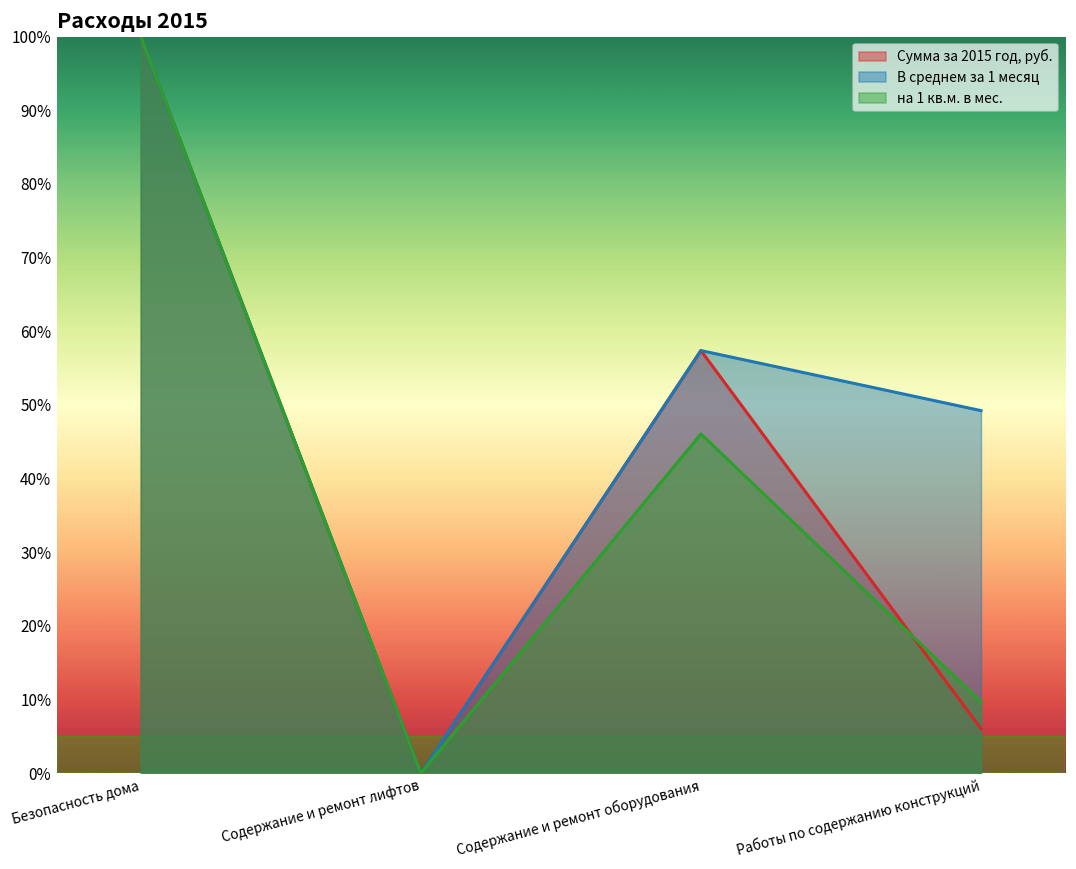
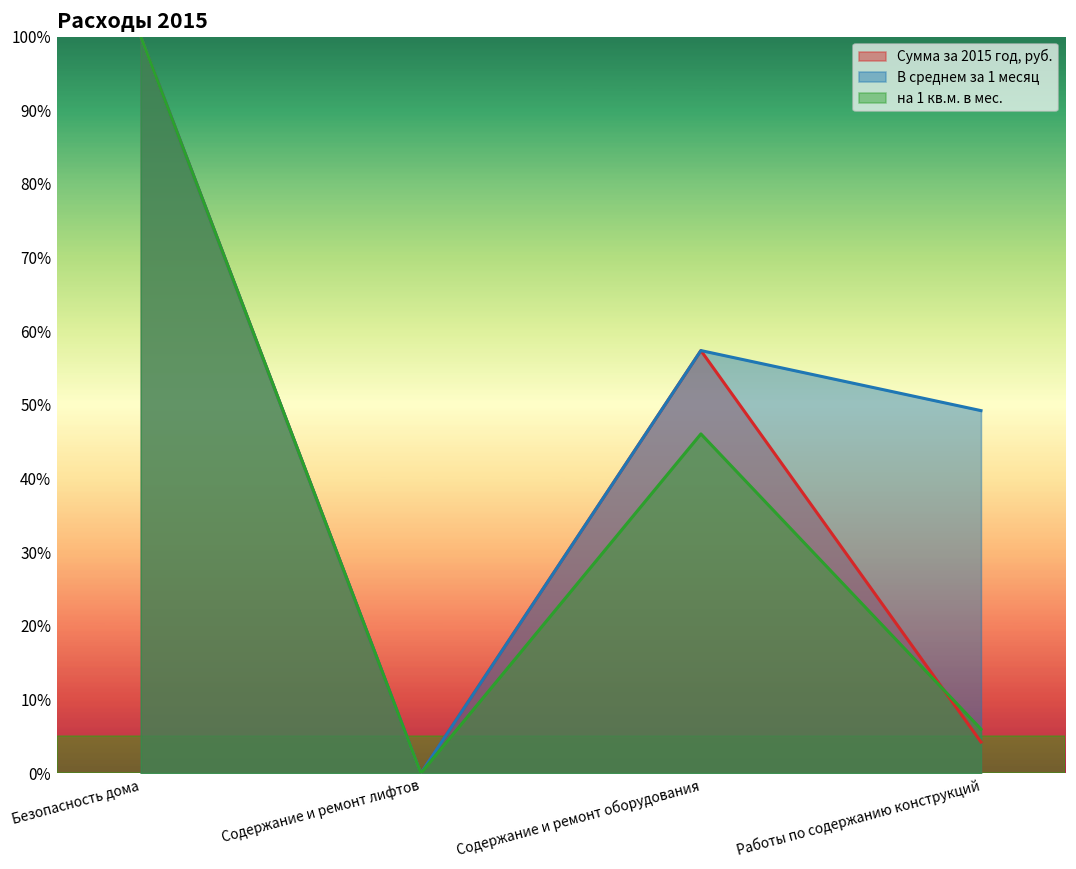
  {
    "Сумма за 2015 год, руб.": {
-     "Работы по содержанию конструкций": "6%"
+     "Работы по содержанию конструкций": "4%"
    },
    "В среднем за 1 месяц": {
      "Работы по содержанию конструкций": "49%"
    },
    "на 1 кв.м. в мес.": {
      "Содержание и ремонт оборудования": "46%",
-     "Работы по содержанию конструкций": "10%"
+     "Работы по содержанию конструкций": "6%"
    }
  }
